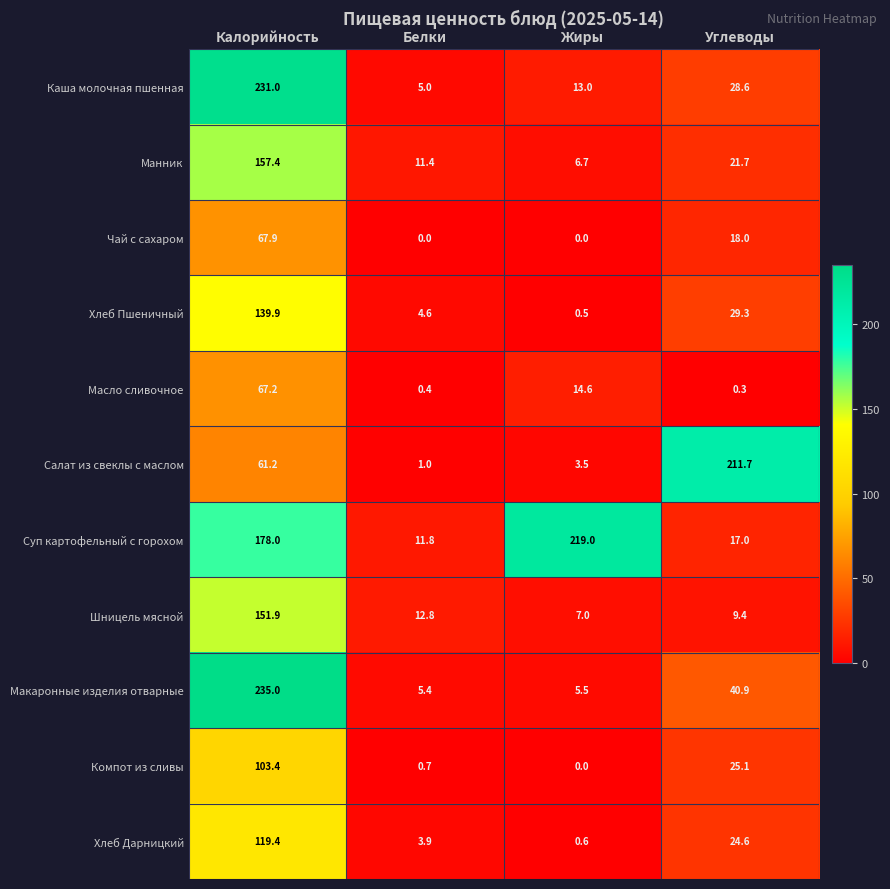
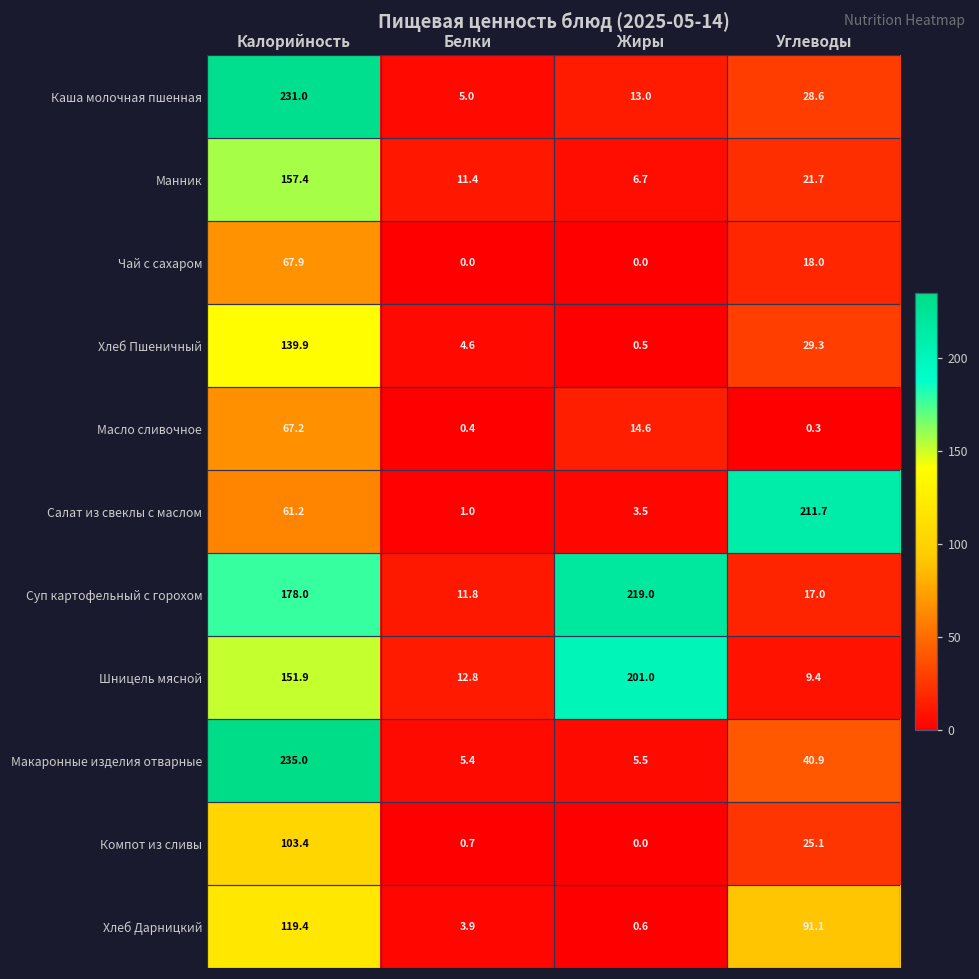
  {
    "Каша молочная пшенная": {
      "Калорийность": 231.0,
      "Белки": 5.0,
      "Жиры": 13.0,
      "Углеводы": 28.6
    },
    "Манник": {
      "Калорийность": 157.4,
      "Белки": 11.4,
      "Жиры": 6.7,
      "Углеводы": 21.7
    },
    "Чай с сахаром": {
      "Калорийность": 67.9,
      "Белки": 0.0,
      "Жиры": 0.0,
      "Углеводы": 18.0
    },
    "Хлеб Пшеничный": {
      "Калорийность": 139.9,
      "Белки": 4.6,
      "Жиры": 0.5,
      "Углеводы": 29.3
    },
    "Масло сливочное": {
      "Калорийность": 67.2,
      "Белки": 0.4,
      "Жиры": 14.6,
      "Углеводы": 0.3
    },
    "Салат из свеклы с маслом": {
      "Калорийность": 61.2,
      "Белки": 1.0,
      "Жиры": 3.5,
      "Углеводы": 211.7
    },
    "Суп картофельный с горохом": {
      "Калорийность": 178.0,
      "Белки": 11.8,
      "Жиры": 219.0,
      "Углеводы": 17.0
    },
    "Шницель мясной": {
      "Калорийность": 151.9,
      "Белки": 12.8,
-     "Жиры": 7.0,
+     "Жиры": 201.0,
      "Углеводы": 9.4
    },
    "Макаронные изделия отварные": {
      "Калорийность": 235.0,
      "Белки": 5.4,
      "Жиры": 5.5,
      "Углеводы": 40.9
    },
    "Компот из сливы": {
      "Калорийность": 103.4,
      "Белки": 0.7,
      "Жиры": 0.0,
      "Углеводы": 25.1
    },
    "Хлеб Дарницкий": {
      "Калорийность": 119.4,
      "Белки": 3.9,
      "Жиры": 0.6,
-     "Углеводы": 24.6
+     "Углеводы": 91.1
    }
  }
